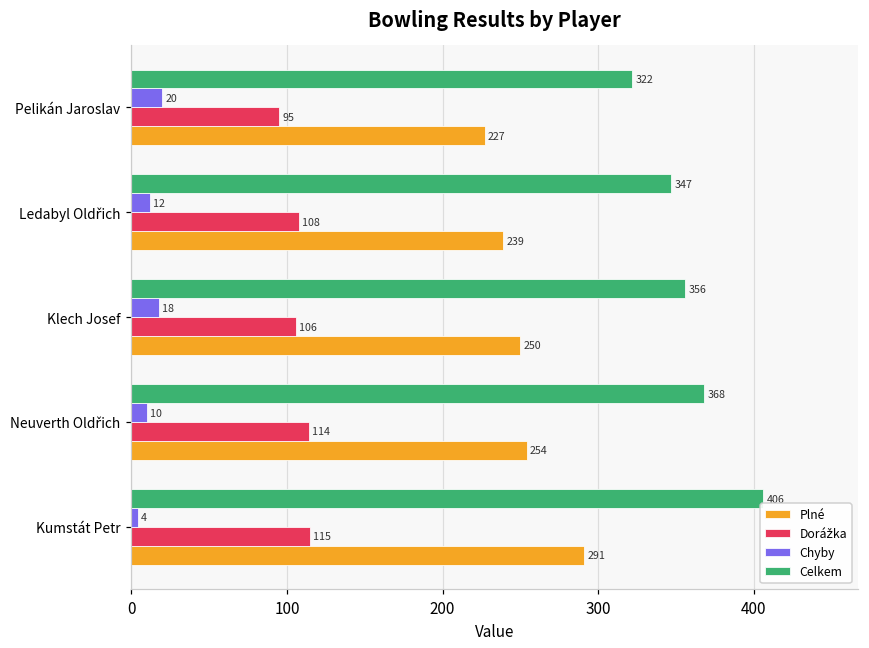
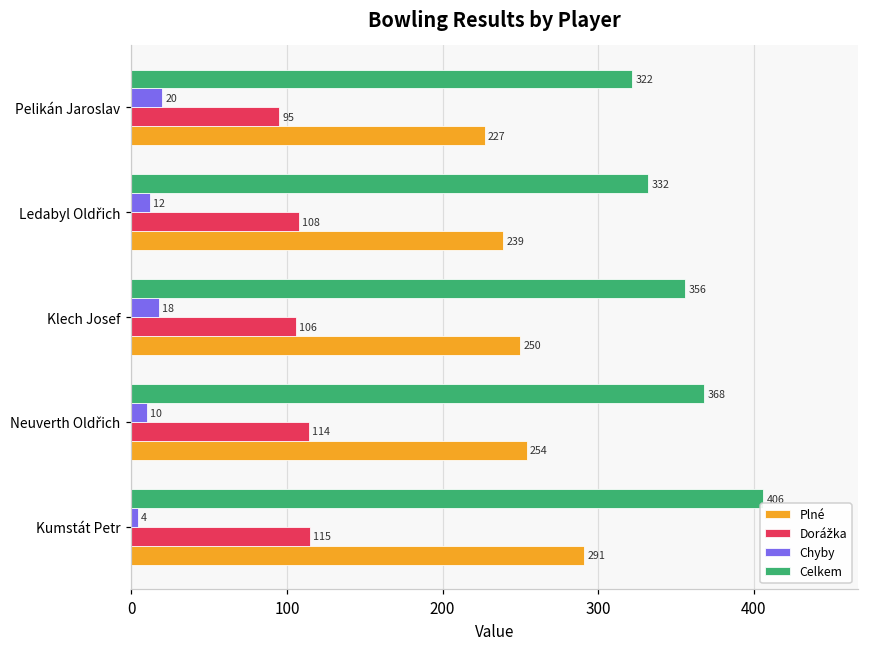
  {
    "Plné": {
      "Pelikán Jaroslav": 227,
      "Ledabyl Oldřich": 239,
      "Klech Josef": 250,
      "Neuverth Oldřich": 254,
      "Kumstát Petr": 291
    },
    "Dorážka": {
      "Pelikán Jaroslav": 95,
      "Ledabyl Oldřich": 108,
      "Klech Josef": 106,
      "Neuverth Oldřich": 114,
      "Kumstát Petr": 115
    },
    "Chyby": {
      "Pelikán Jaroslav": 20,
      "Ledabyl Oldřich": 12,
      "Klech Josef": 18,
      "Neuverth Oldřich": 10,
      "Kumstát Petr": 4
    },
    "Celkem": {
      "Pelikán Jaroslav": 322,
-     "Ledabyl Oldřich": 347,
+     "Ledabyl Oldřich": 332,
      "Klech Josef": 356,
      "Neuverth Oldřich": 368,
      "Kumstát Petr": 406
    }
  }
